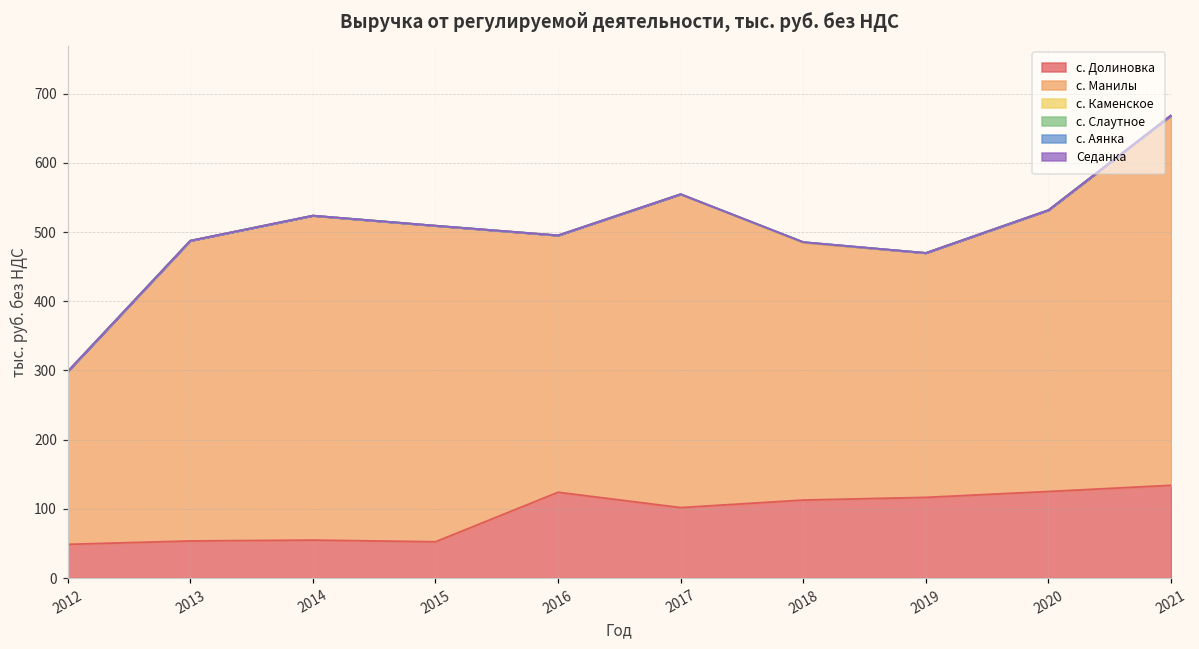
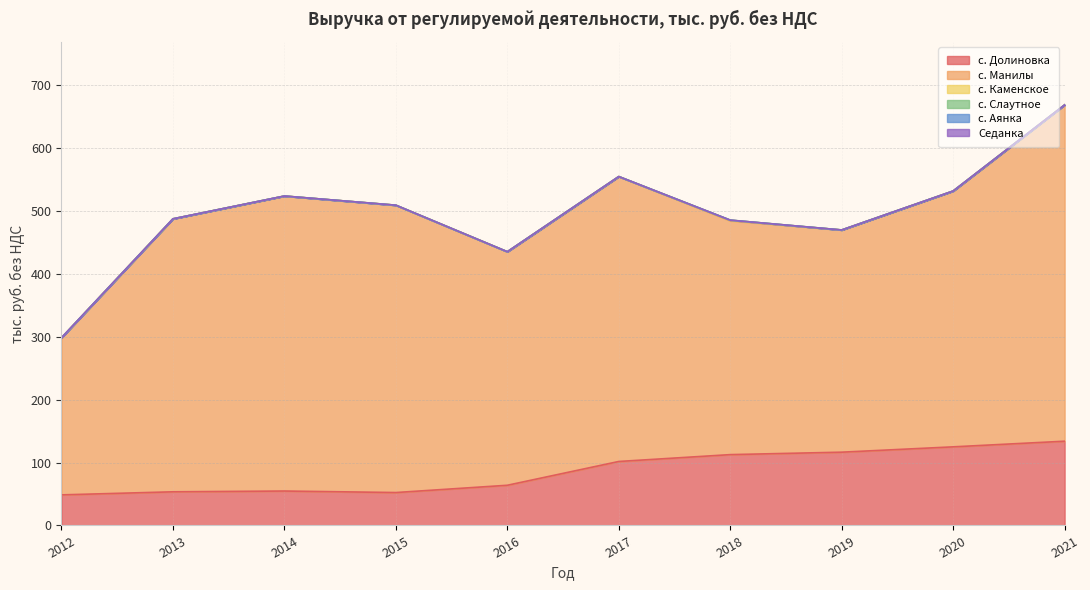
  {
    "с. Долиновка": {
      "2012": 50,
      "2013": 50,
      "2014": 50,
      "2015": 50,
-     "2016": 120,
+     "2016": 60,
      "2017": 100,
      "2018": 110,
      "2019": 120,
      "2020": 120,
      "2021": 130
    }
  }
